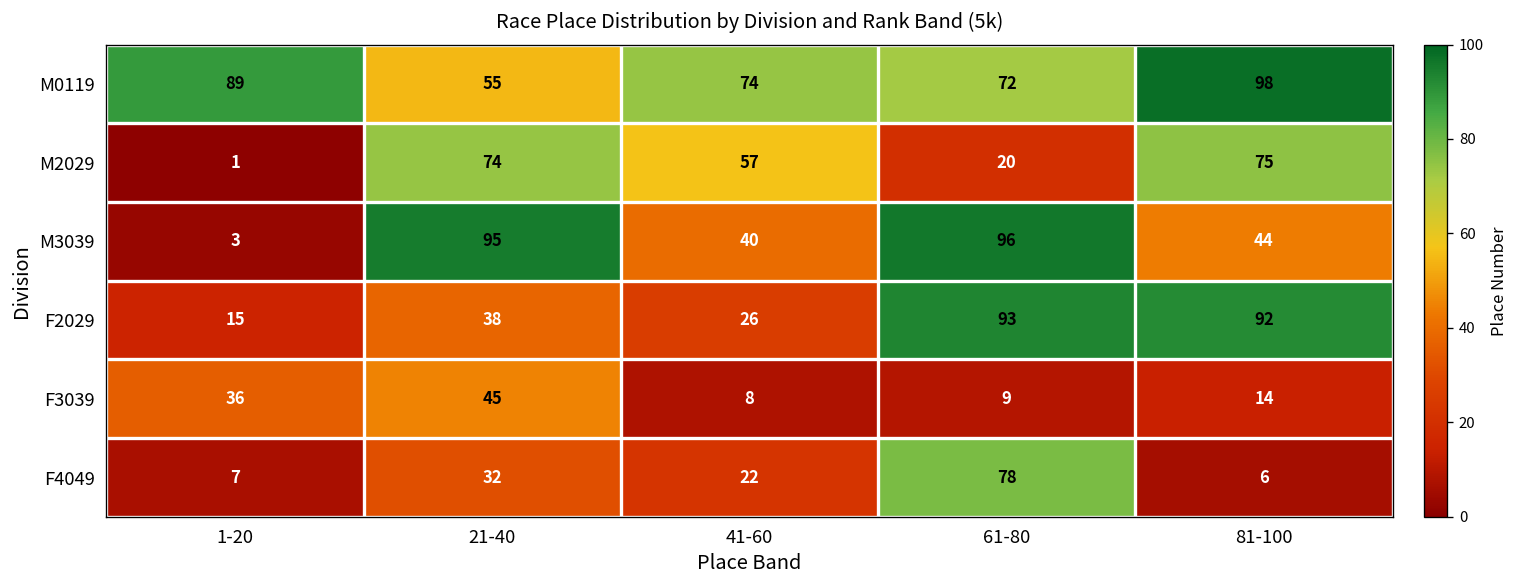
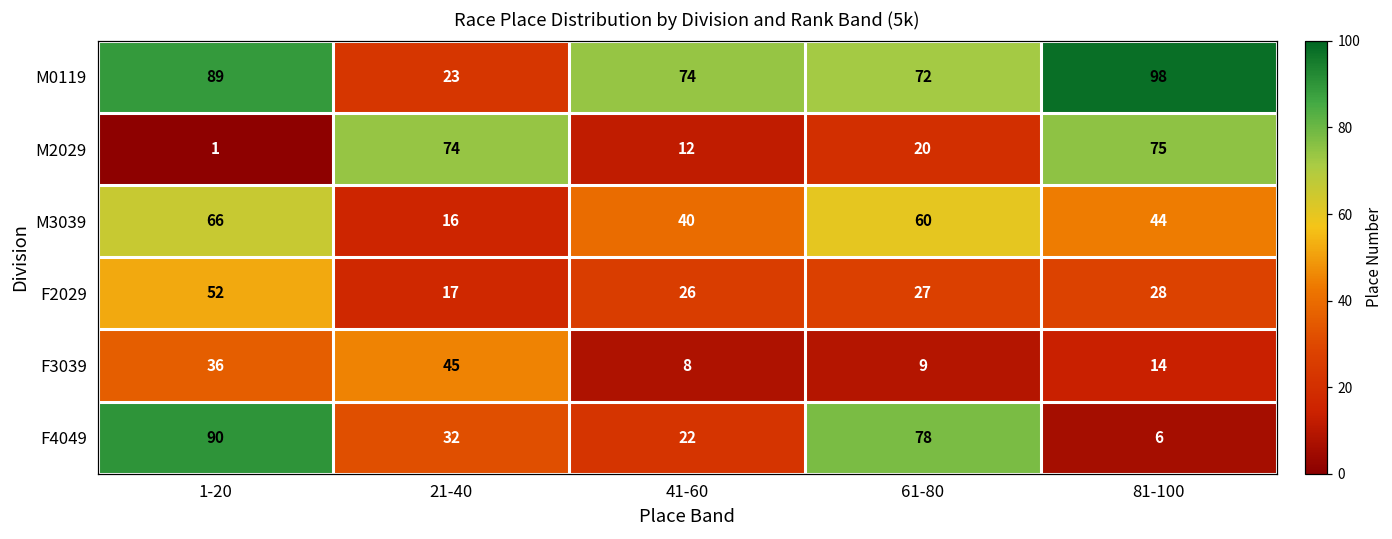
  {
    "M0119": {
      "1-20": 89,
-     "21-40": 55,
+     "21-40": 23,
      "41-60": 74,
      "61-80": 72,
      "81-100": 98
    },
    "M2029": {
      "1-20": 1,
      "21-40": 74,
-     "41-60": 57,
+     "41-60": 12,
      "61-80": 20,
      "81-100": 75
    },
    "M3039": {
-     "1-20": 3,
-     "21-40": 95,
+     "1-20": 66,
+     "21-40": 16,
      "41-60": 40,
-     "61-80": 96,
+     "61-80": 60,
      "81-100": 44
    },
    "F2029": {
-     "1-20": 15,
-     "21-40": 38,
+     "1-20": 52,
+     "21-40": 17,
      "41-60": 26,
-     "61-80": 93,
-     "81-100": 92
+     "61-80": 27,
+     "81-100": 28
    },
    "F3039": {
      "1-20": 36,
      "21-40": 45,
      "41-60": 8,
      "61-80": 9,
      "81-100": 14
    },
    "F4049": {
-     "1-20": 7,
+     "1-20": 90,
      "21-40": 32,
      "41-60": 22,
      "61-80": 78,
      "81-100": 6
    }
  }
